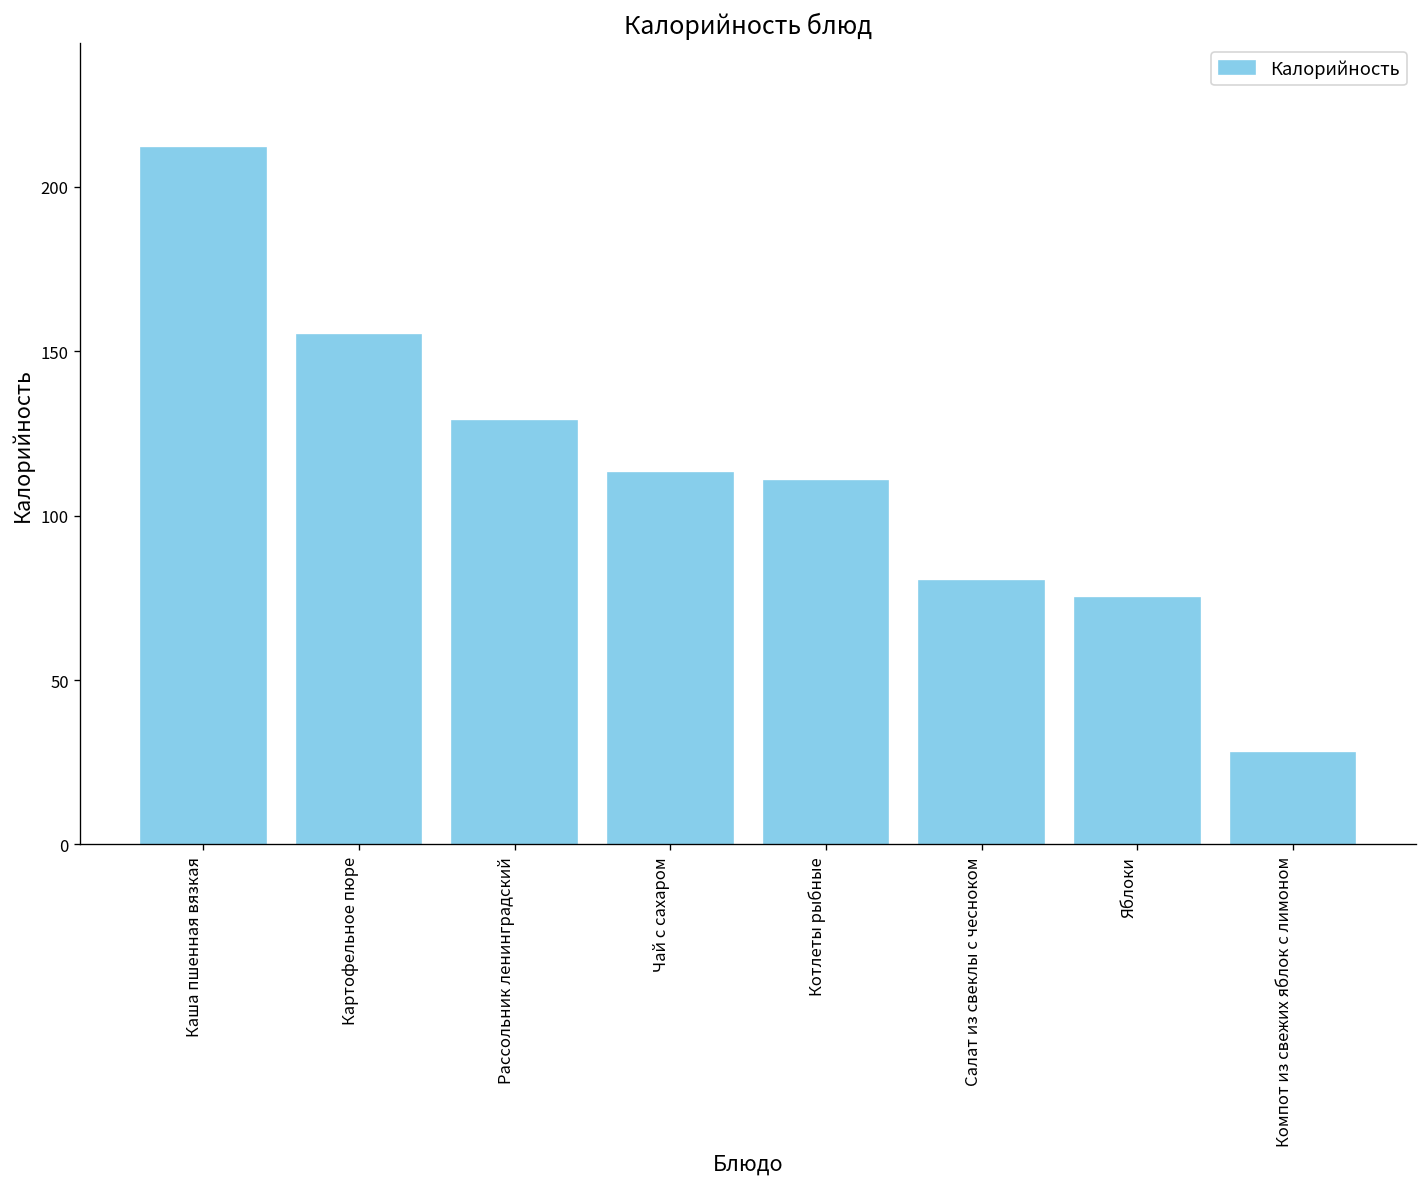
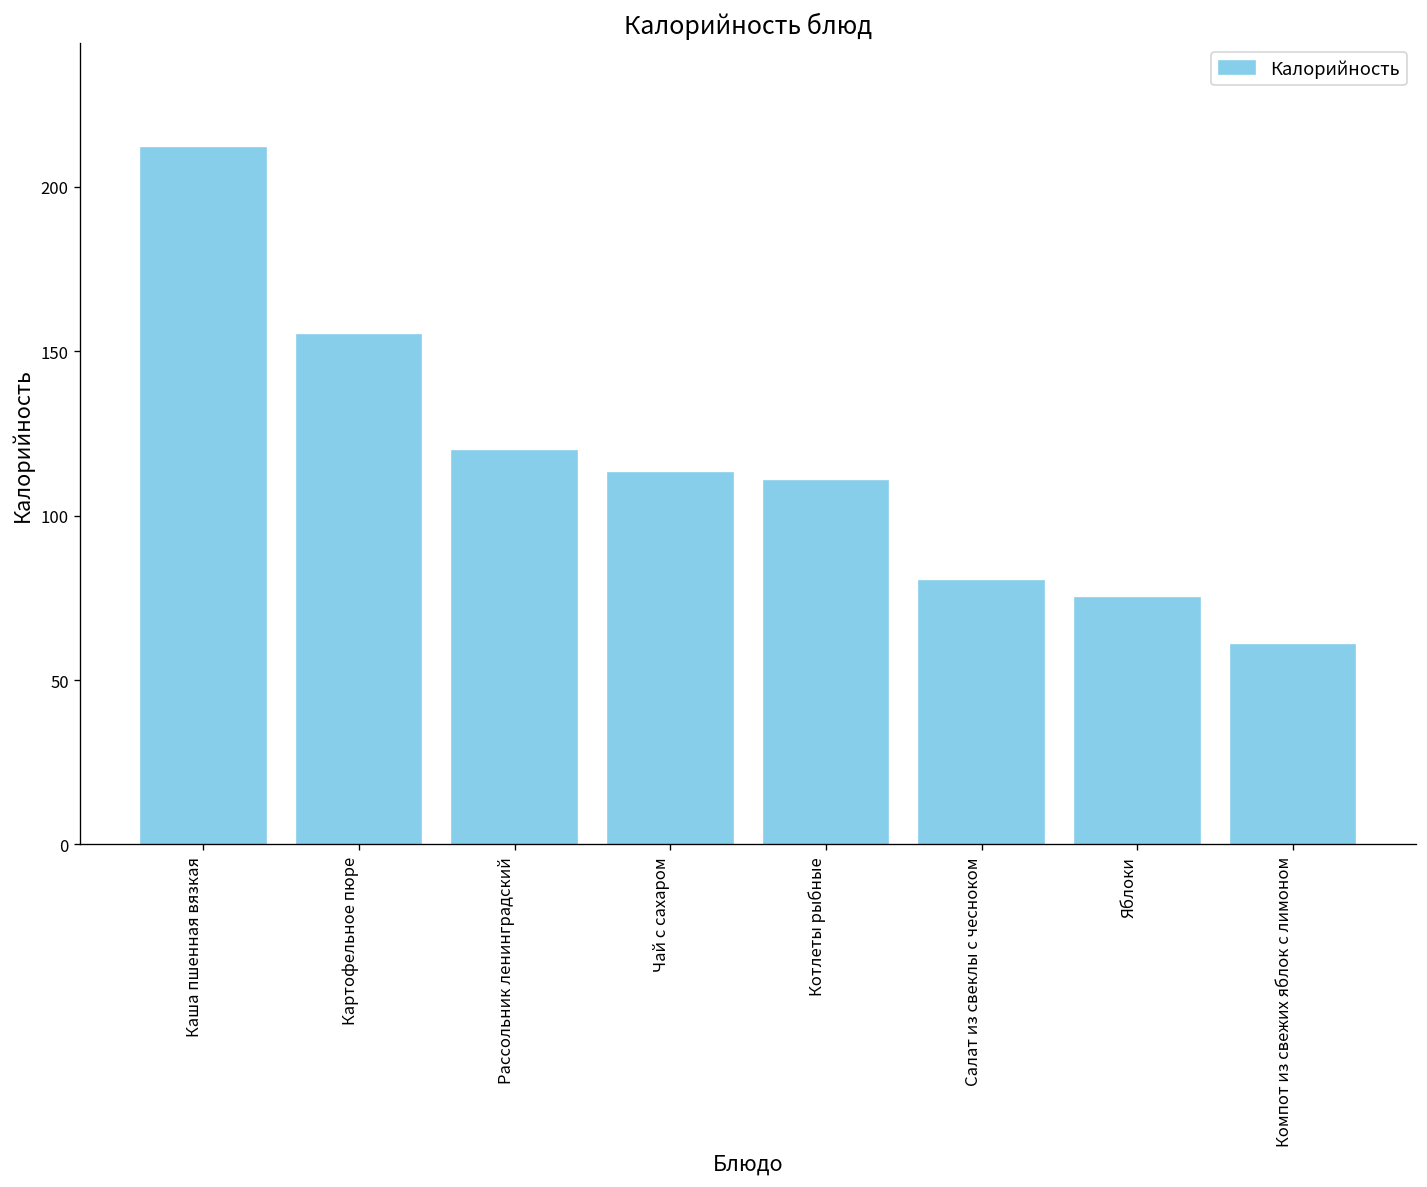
  {
    "Каша пшенная вязкая": 212,
    "Картофельное пюре": 155,
-   "Рассольник ленинградский": 129,
+   "Рассольник ленинградский": 120,
    "Чай с сахаром": 113,
    "Котлеты рыбные": 110,
    "Салат из свеклы с чесноком": 80,
    "Яблоки": 75,
-   "Компот из свежих яблок с лимоном": 28
+   "Компот из свежих яблок с лимоном": 61
  }
